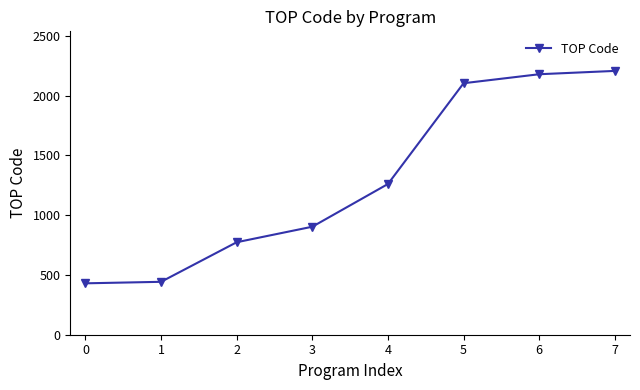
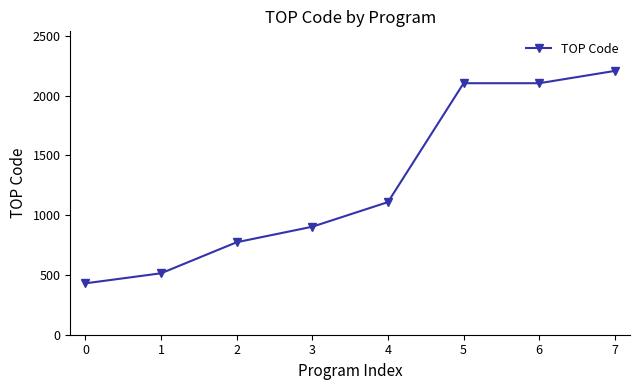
  {
    "0": 430,
-   "1": 440,
+   "1": 510,
    "2": 770,
    "3": 900,
-   "4": 1260,
+   "4": 1110,
    "5": 2100,
-   "6": 2180,
+   "6": 2100,
    "7": 2210
  }
